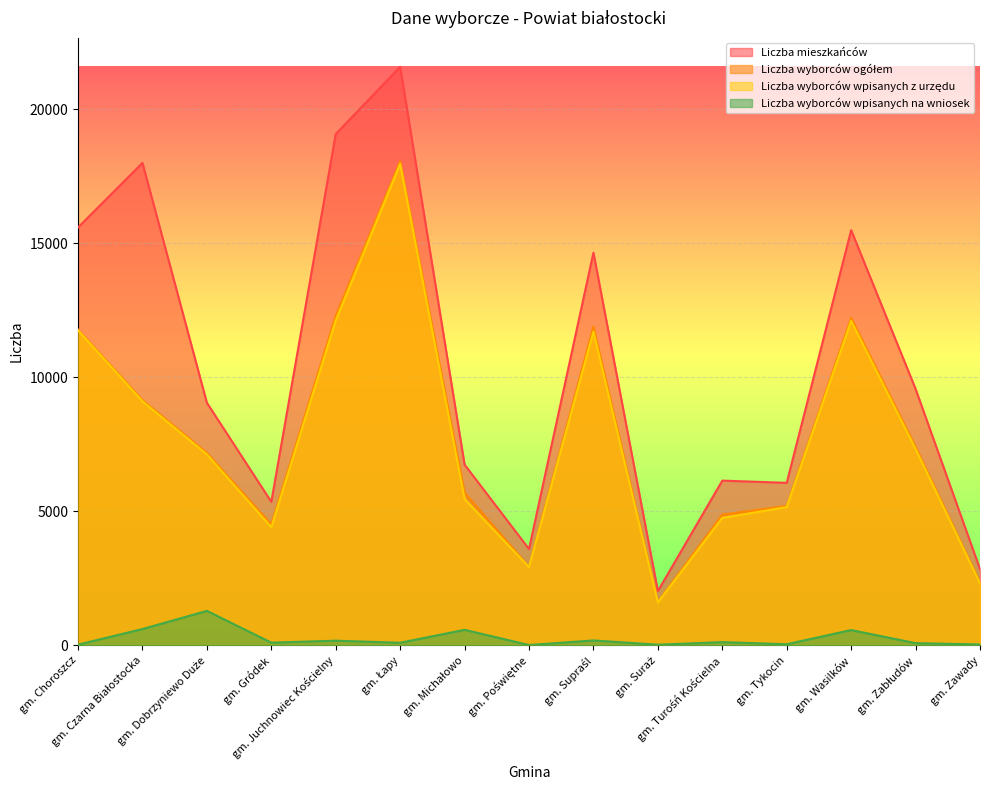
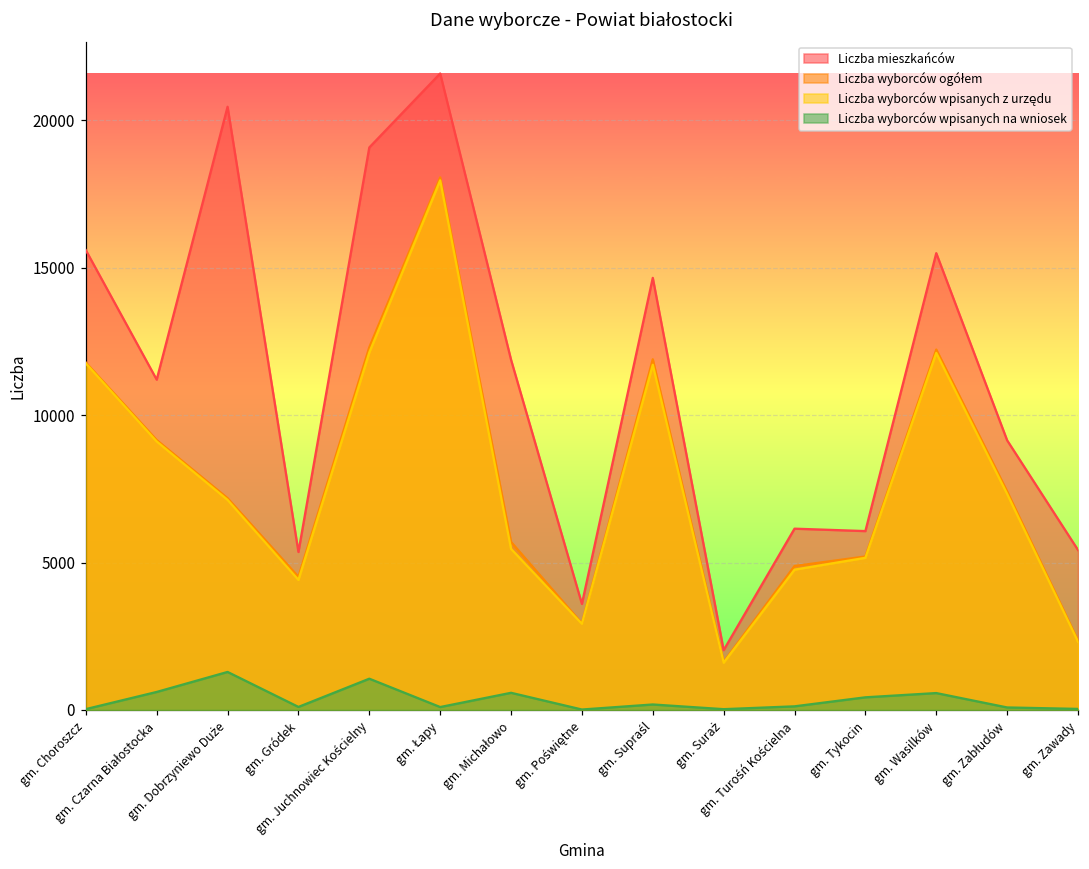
  {
    "Liczba mieszkańców": {
      "gm. Choroszcz": 15600,
-     "gm. Czarna Białostocka": 18000,
-     "gm. Dobrzyniewo Duże": 9100,
+     "gm. Czarna Białostocka": 11200,
+     "gm. Dobrzyniewo Duże": 20500,
      "gm. Gródek": 5400,
      "gm. Juchnowiec Kościelny": 19100,
      "gm. Łapy": 21600,
-     "gm. Michałowo": 6700,
+     "gm. Michałowo": 11900,
      "gm. Poświętne": 3600,
      "gm. Supraśl": 14700,
      "gm. Suraż": 2000,
      "gm. Turośń Kościelna": 6100,
      "gm. Tykocin": 6100,
      "gm. Wasilków": 15500,
-     "gm. Zabłudów": 9600,
-     "gm. Zawady": 2800
+     "gm. Zabłudów": 9100,
+     "gm. Zawady": 5400
    },
    "Liczba wyborców wpisanych na wniosek": {
      "gm. Choroszcz": 0,
      "gm. Czarna Białostocka": 600,
      "gm. Dobrzyniewo Duże": 1300,
      "gm. Gródek": 100,
-     "gm. Juchnowiec Kościelny": 200,
+     "gm. Juchnowiec Kościelny": 1100,
      "gm. Łapy": 100,
      "gm. Michałowo": 600,
      "gm. Poświętne": 0,
      "gm. Supraśl": 200,
      "gm. Suraż": 0,
      "gm. Turośń Kościelna": 100,
-     "gm. Tykocin": 0,
+     "gm. Tykocin": 400,
      "gm. Wasilków": 600,
      "gm. Zabłudów": 100,
      "gm. Zawady": 0
    }
  }
